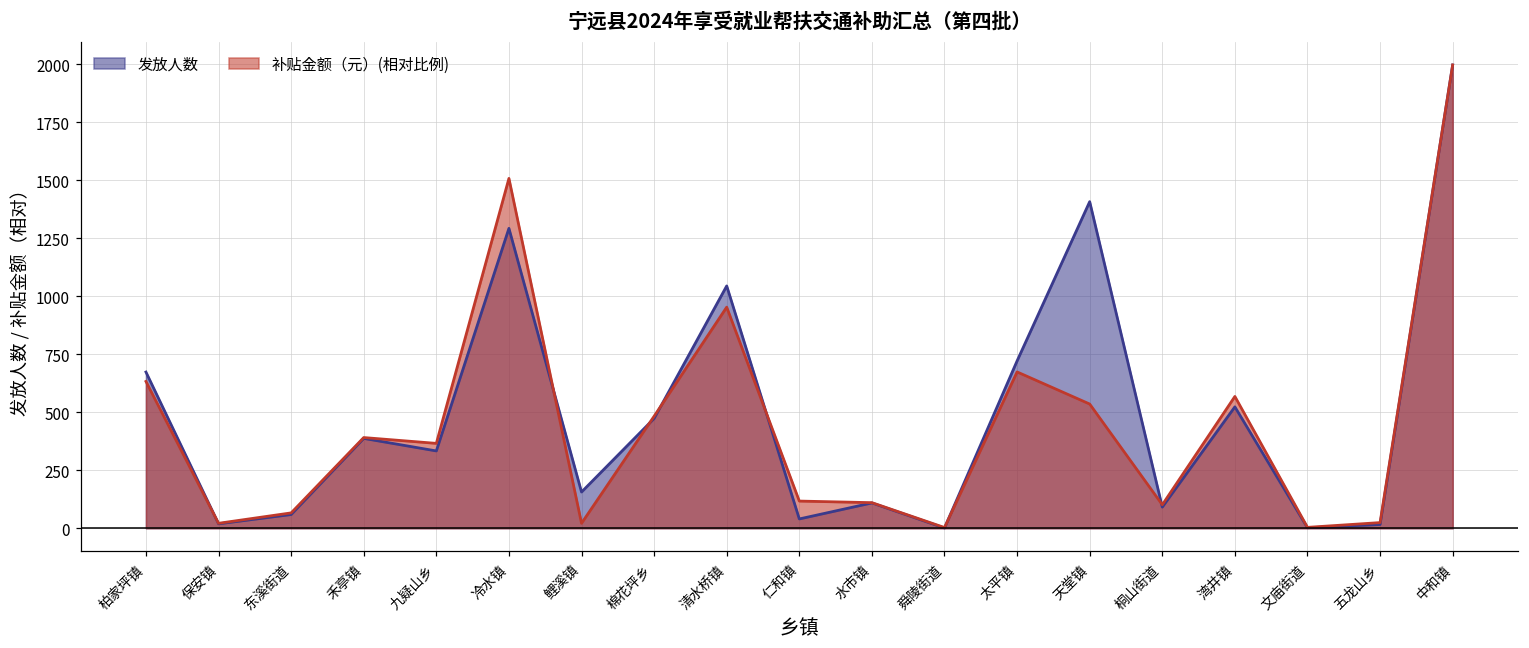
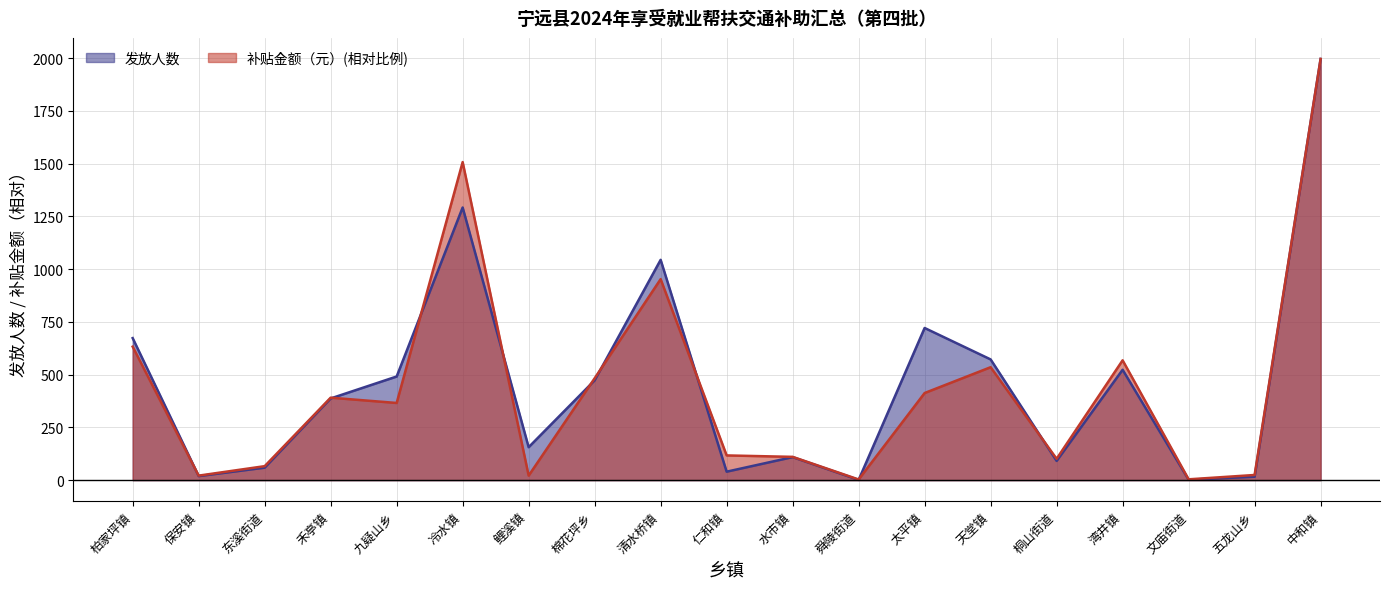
  {
    "发放人数": {
      "柏家坪镇": 670,
-     "九疑山乡": 330,
+     "九疑山乡": 490,
      "冷水镇": 1290,
      "鲤溪镇": 160,
      "清水桥镇": 1040,
      "仁和镇": 40,
      "太平镇": 720,
-     "天堂镇": 1410,
+     "天堂镇": 570,
      "湾井镇": 520
    },
    "补贴金额（元）(相对比例)": {
      "柏家坪镇": 630,
      "九疑山乡": 370,
      "冷水镇": 1510,
      "鲤溪镇": 20,
      "清水桥镇": 950,
      "仁和镇": 120,
-     "太平镇": 670,
+     "太平镇": 410,
      "天堂镇": 540,
      "湾井镇": 570
    }
  }
